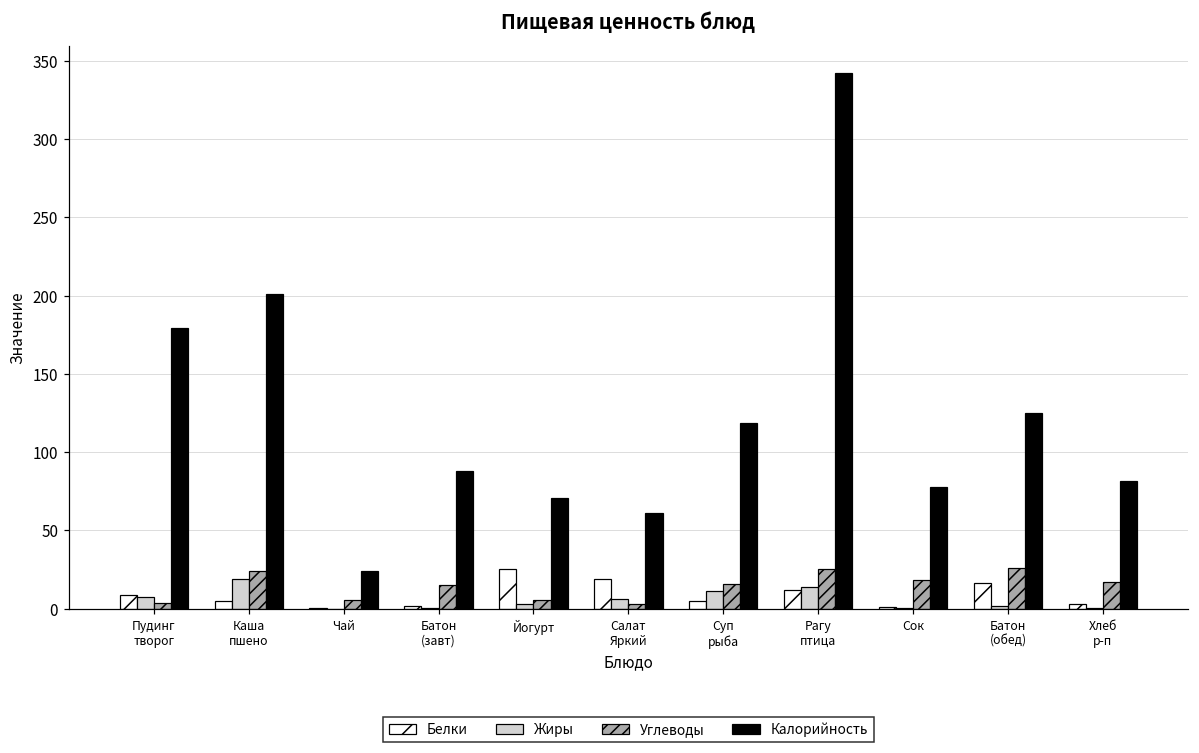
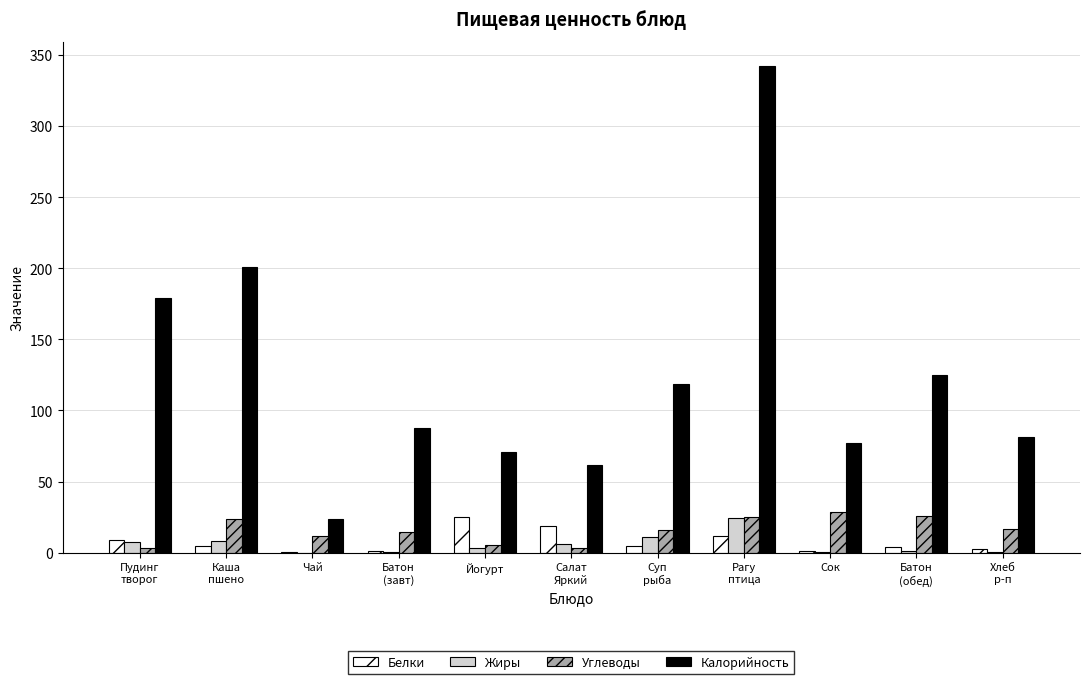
  {
    "Белки": {
      "Пудинг творог": 9,
      "Каша пшено": 5,
      "Йогурт": 25,
      "Салат Яркий": 19,
      "Суп рыба": 5,
      "Рагу птица": 12,
-     "Батон (обед)": 16,
+     "Батон (обед)": 4,
      "Хлеб р-п": 3
    },
    "Жиры": {
      "Пудинг творог": 7,
-     "Каша пшено": 19,
+     "Каша пшено": 9,
      "Чай": 0,
      "Йогурт": 3,
      "Салат Яркий": 6,
      "Суп рыба": 11,
-     "Рагу птица": 14
+     "Рагу птица": 24
    },
    "Углеводы": {
      "Пудинг творог": 3,
      "Каша пшено": 24,
-     "Чай": 6,
+     "Чай": 12,
      "Батон (завт)": 15,
      "Йогурт": 6,
      "Салат Яркий": 3,
      "Суп рыба": 16,
      "Рагу птица": 25,
-     "Сок": 18,
+     "Сок": 29,
      "Батон (обед)": 26,
      "Хлеб р-п": 17
    },
    "Калорийность": {
      "Пудинг творог": 179,
      "Каша пшено": 201,
      "Чай": 24,
      "Батон (завт)": 88,
      "Йогурт": 71,
      "Салат Яркий": 61,
      "Суп рыба": 118,
      "Рагу птица": 342,
      "Сок": 77,
      "Батон (обед)": 125,
      "Хлеб р-п": 82
    }
  }
